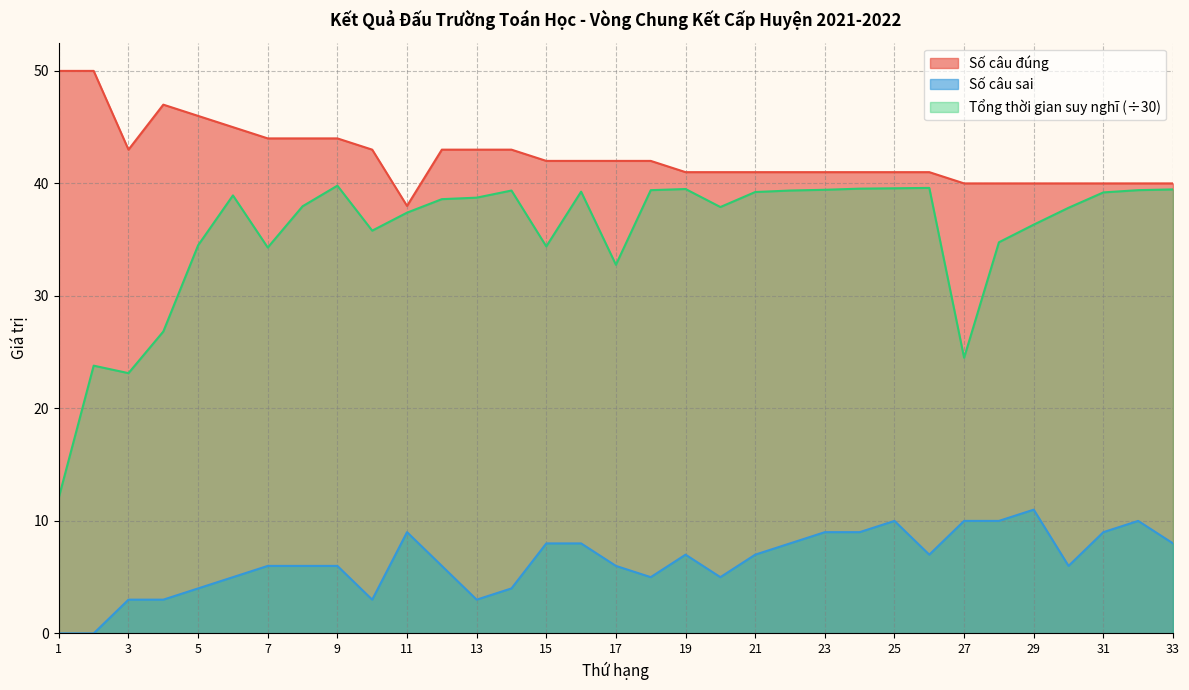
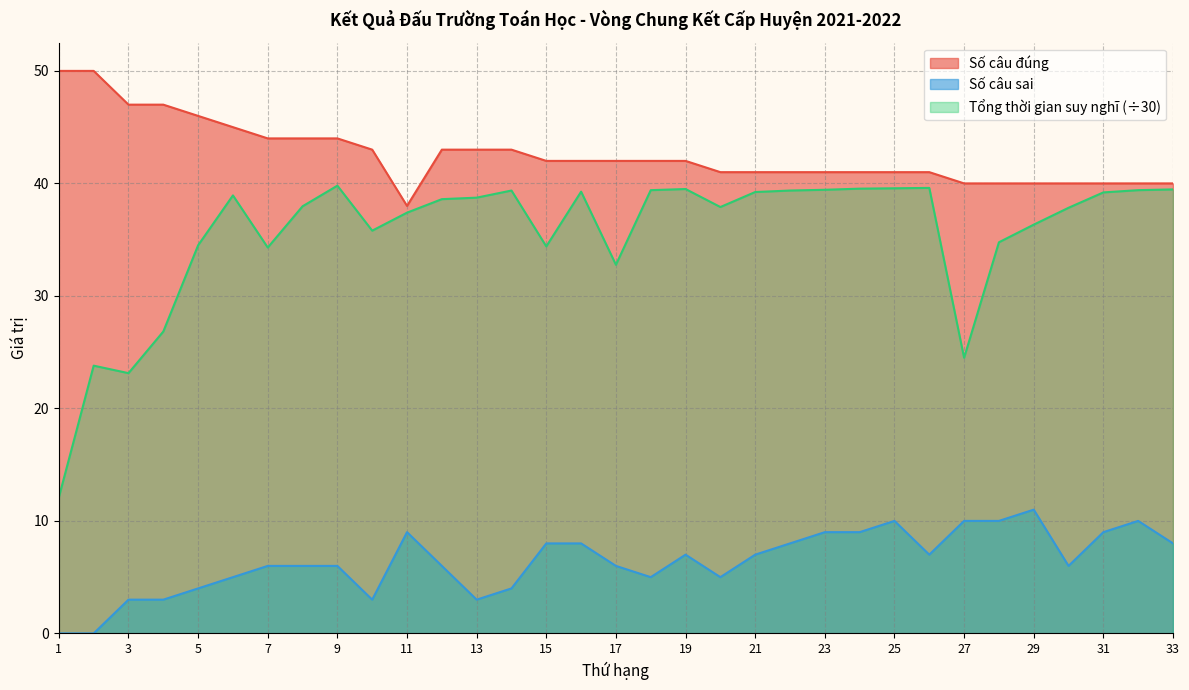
  {
    "Số câu đúng": {
      "1": 50,
-     "3": 43,
+     "3": 47,
      "5": 46,
      "7": 44,
      "9": 44,
      "11": 38,
      "13": 43,
      "15": 42,
      "17": 42,
-     "19": 41,
+     "19": 42,
      "21": 41,
      "23": 41,
      "25": 41,
      "27": 40,
      "29": 40,
      "31": 40,
      "33": 40
    },
    "Số câu sai": {
      "1": 0,
      "3": 3,
      "5": 4,
      "7": 6,
      "9": 6,
      "11": 9,
      "13": 3,
      "15": 8,
      "17": 6,
      "19": 7,
      "21": 7,
      "23": 9,
      "25": 10,
      "27": 10,
      "29": 11,
      "31": 9,
      "33": 8
    },
    "Tổng thời gian suy nghĩ (÷30)": {
      "1": 12,
      "3": 23,
      "5": 34.5,
      "7": 34.3,
      "9": 40,
      "11": 37.4,
      "13": 38.7,
      "15": 34.4,
      "17": 32.8,
      "19": 39.5,
      "21": 39.2,
      "23": 39.4,
      "25": 39.6,
      "27": 24.5,
      "29": 36.3,
      "31": 39,
      "33": 39.5
    }
  }
